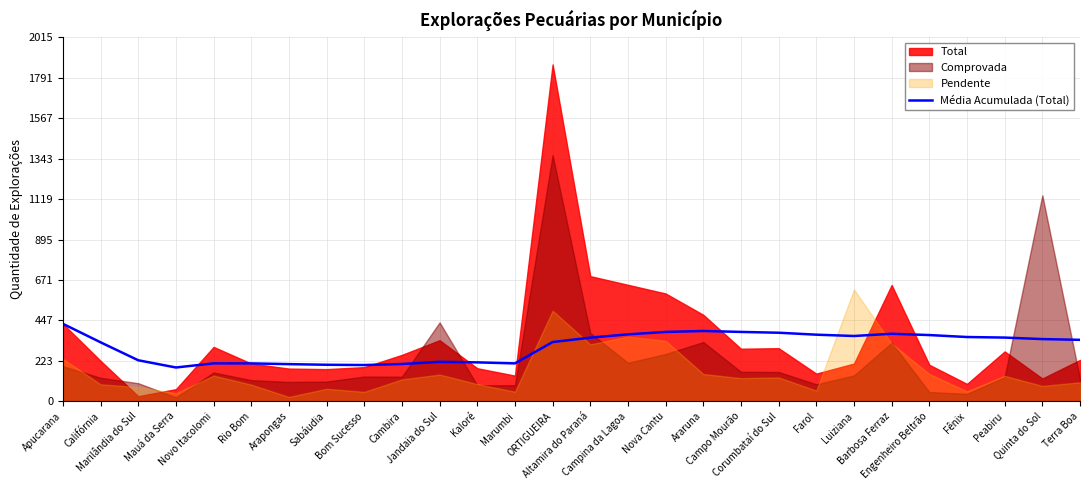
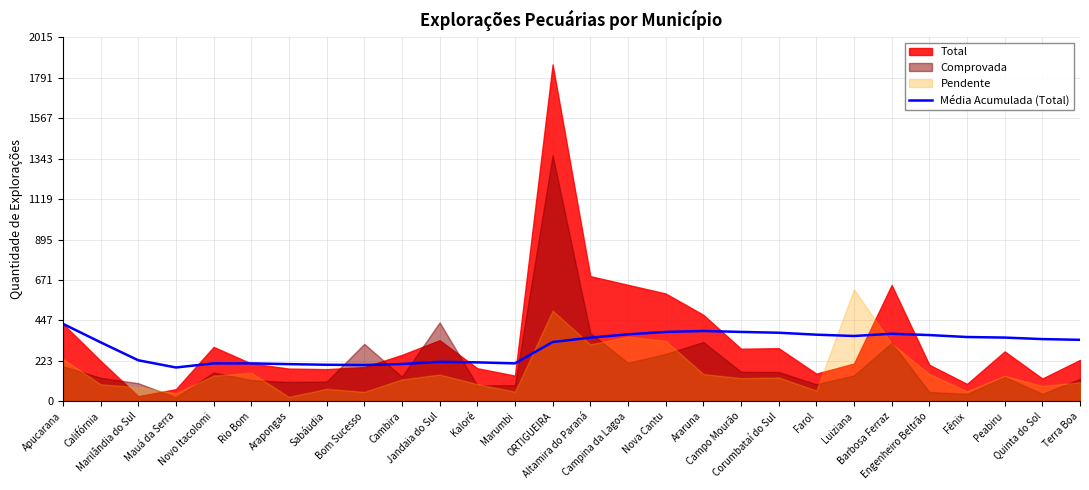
  {
    "Média Acumulada (Total)": {
      "Califórnia": 330,
      "Marilândia do Sul": 230,
      "Mauá da Serra": 190,
      "Novo Itacolomi": 210,
      "Arapongas": 210,
      "Sabáudia": 200,
      "Cambira": 210,
      "Jandaia do Sul": 220,
      "Kaloré": 220,
      "Marumbi": 210,
      "ORTIGUEIRA": 330,
      "Altamira do Paraná": 350,
      "Nova Cantu": 380,
      "Araruna": 390,
      "Campo Mourão": 380,
      "Corumbataí do Sul": 380,
      "Farol": 370,
      "Luiziana": 360,
      "Barbosa Ferraz": 370,
      "Engenheiro Beltrão": 370,
      "Fênix": 360,
      "Peabiru": 350,
      "Quinta do Sol": 340,
      "Terra Boa": 340
    },
    "Total": {
      "Califórnia": 220,
      "Marilândia do Sul": 30,
      "Mauá da Serra": 70,
      "Novo Itacolomi": 300,
      "Arapongas": 180,
      "Sabáudia": 180,
      "Cambira": 260,
      "Jandaia do Sul": 340,
      "Kaloré": 180,
      "Marumbi": 140,
      "ORTIGUEIRA": 1870,
      "Altamira do Paraná": 690,
      "Campina da Lagoa": 650,
      "Nova Cantu": 600,
      "Araruna": 480,
      "Campo Mourão": 290,
      "Corumbataí do Sul": 290,
      "Farol": 150,
      "Luiziana": 210,
      "Barbosa Ferraz": 640,
      "Engenheiro Beltrão": 200,
      "Fênix": 100,
      "Peabiru": 280,
      "Quinta do Sol": 130,
      "Terra Boa": 230
    },
    "Comprovada": {
      "Apucarana": 190,
      "Califórnia": 130,
      "Marilândia do Sul": 100,
      "Mauá da Serra": 20,
      "Novo Itacolomi": 160,
      "Rio Bom": 120,
      "Arapongas": 110,
      "Sabáudia": 110,
-     "Bom Sucesso": 140,
+     "Bom Sucesso": 320,
      "Cambira": 140,
      "Jandaia do Sul": 440,
      "Marumbi": 90,
      "ORTIGUEIRA": 1360,
      "Altamira do Paraná": 380,
      "Campina da Lagoa": 210,
      "Nova Cantu": 260,
      "Araruna": 330,
      "Campo Mourão": 160,
      "Corumbataí do Sul": 160,
      "Farol": 90,
      "Luiziana": 140,
      "Engenheiro Beltrão": 50,
-     "Quinta do Sol": 1140,
+     "Quinta do Sol": 40,
      "Terra Boa": 120
    },
    "Pendente": {
      "Apucarana": 240,
      "Califórnia": 90,
      "Marilândia do Sul": 80,
      "Mauá da Serra": 50,
      "Novo Itacolomi": 140,
-     "Rio Bom": 90,
+     "Rio Bom": 160,
      "Arapongas": 20,
      "Sabáudia": 70,
      "Bom Sucesso": 50,
      "Cambira": 120,
      "Jandaia do Sul": 150,
      "Marumbi": 50,
      "ORTIGUEIRA": 500,
      "Altamira do Paraná": 320,
      "Nova Cantu": 340,
      "Araruna": 150,
      "Campo Mourão": 130,
      "Corumbataí do Sul": 130,
      "Farol": 60,
      "Luiziana": 620,
      "Engenheiro Beltrão": 150,
      "Quinta do Sol": 90,
      "Terra Boa": 110
    }
  }
